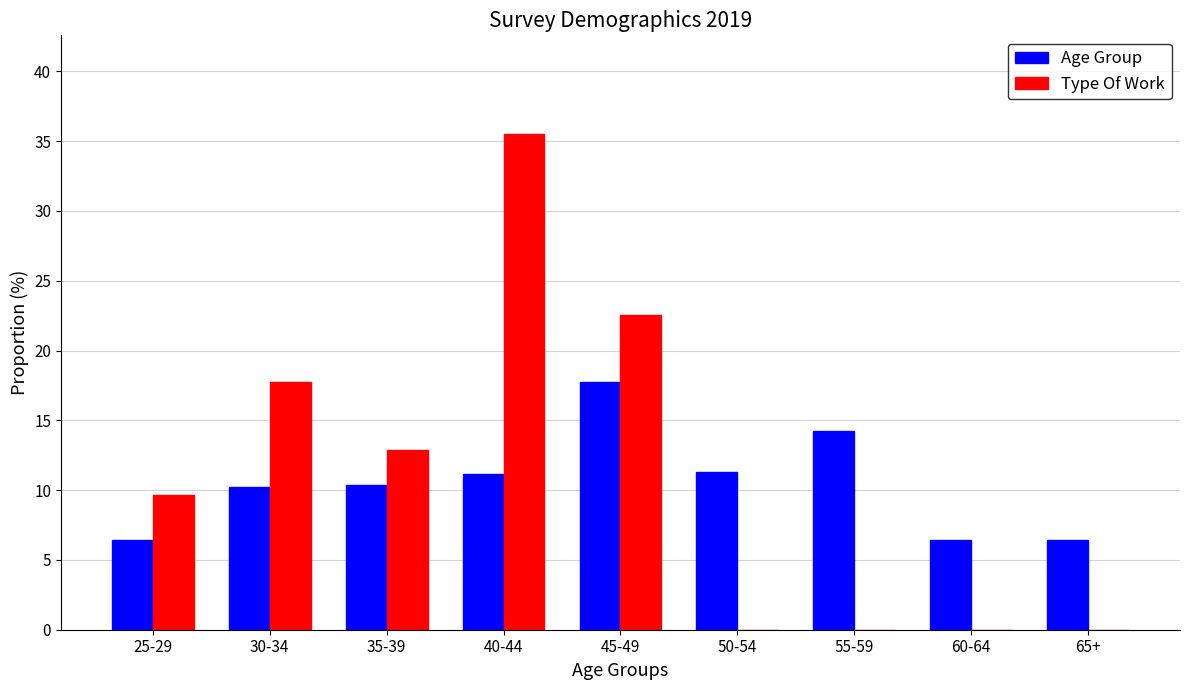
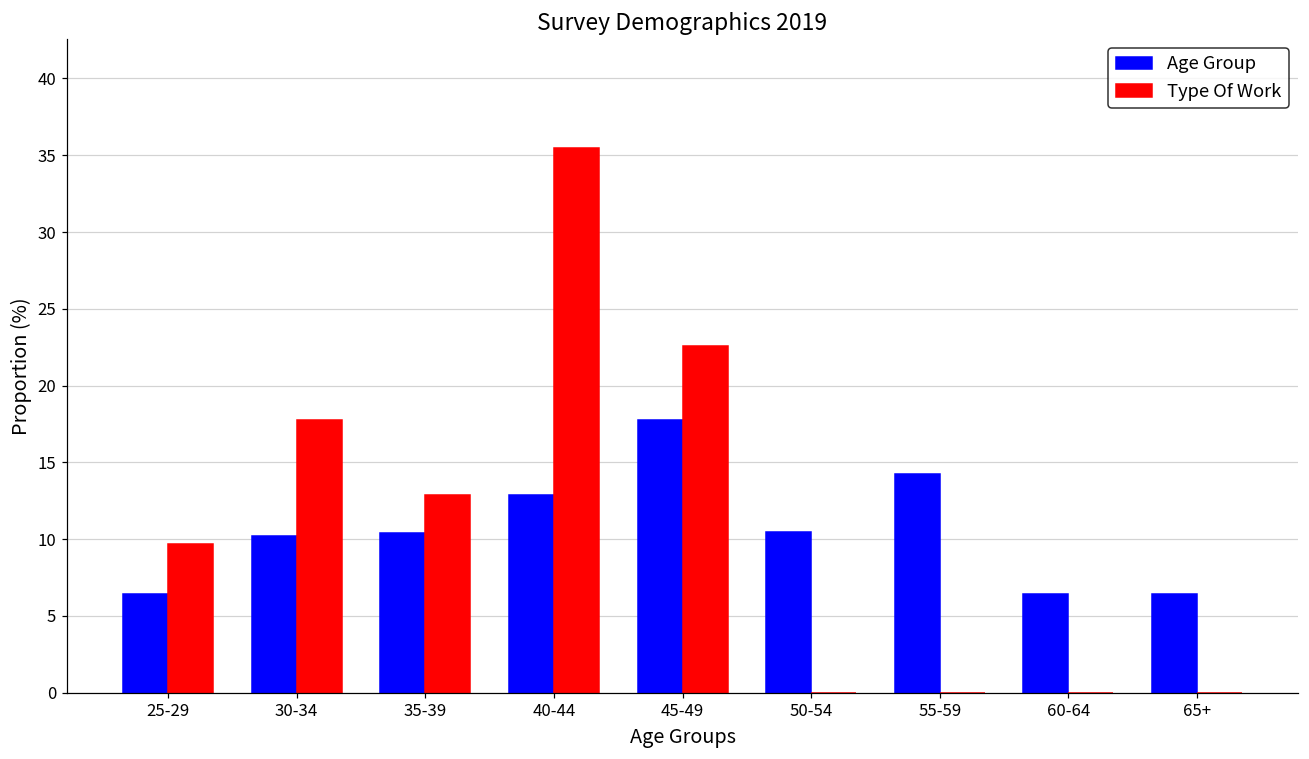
  {
    "Age Group": {
      "25-29": 6.5,
      "30-34": 10.2,
      "35-39": 10.4,
-     "40-44": 11.2,
+     "40-44": 12.9,
      "45-49": 17.7,
-     "50-54": 11.3,
+     "50-54": 10.4,
      "55-59": 14.2,
      "60-64": 6.5,
      "65+": 6.5
    },
    "Type Of Work": {
      "25-29": 9.7,
      "30-34": 17.7,
      "35-39": 12.9,
      "40-44": 35.5,
      "45-49": 22.6,
      "50-54": 0.0,
      "55-59": 0.0,
      "60-64": 0.0,
      "65+": 0.0
    }
  }
